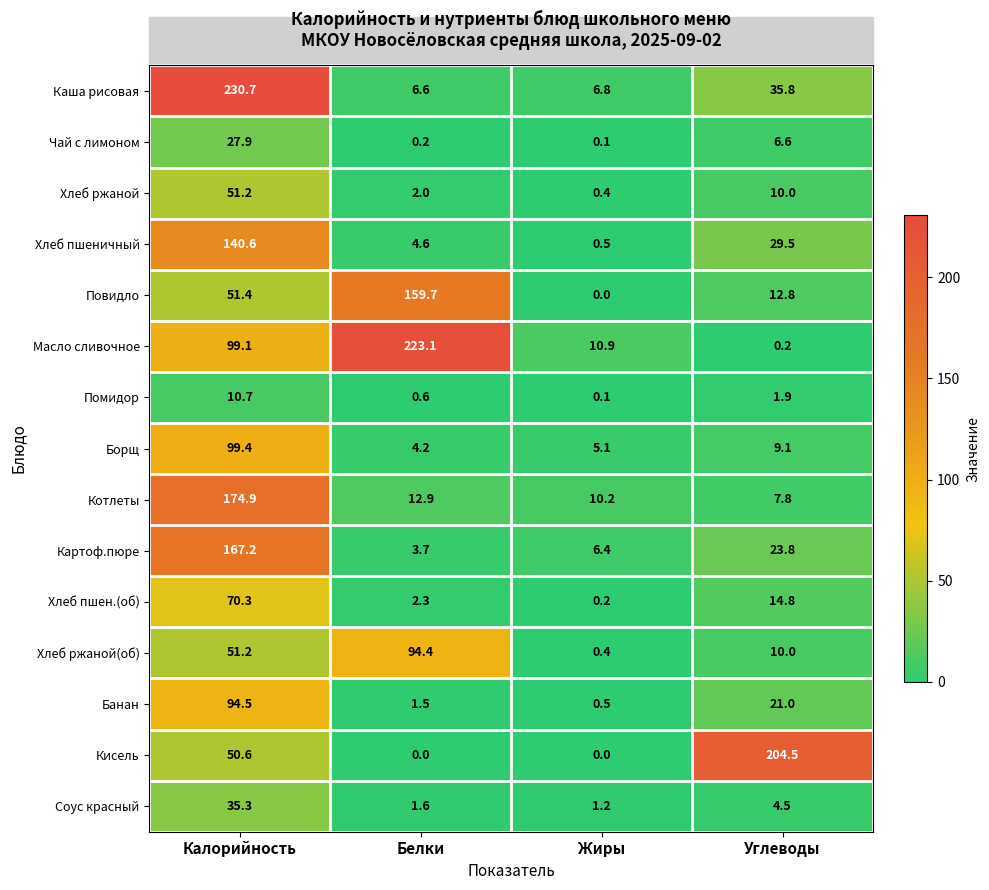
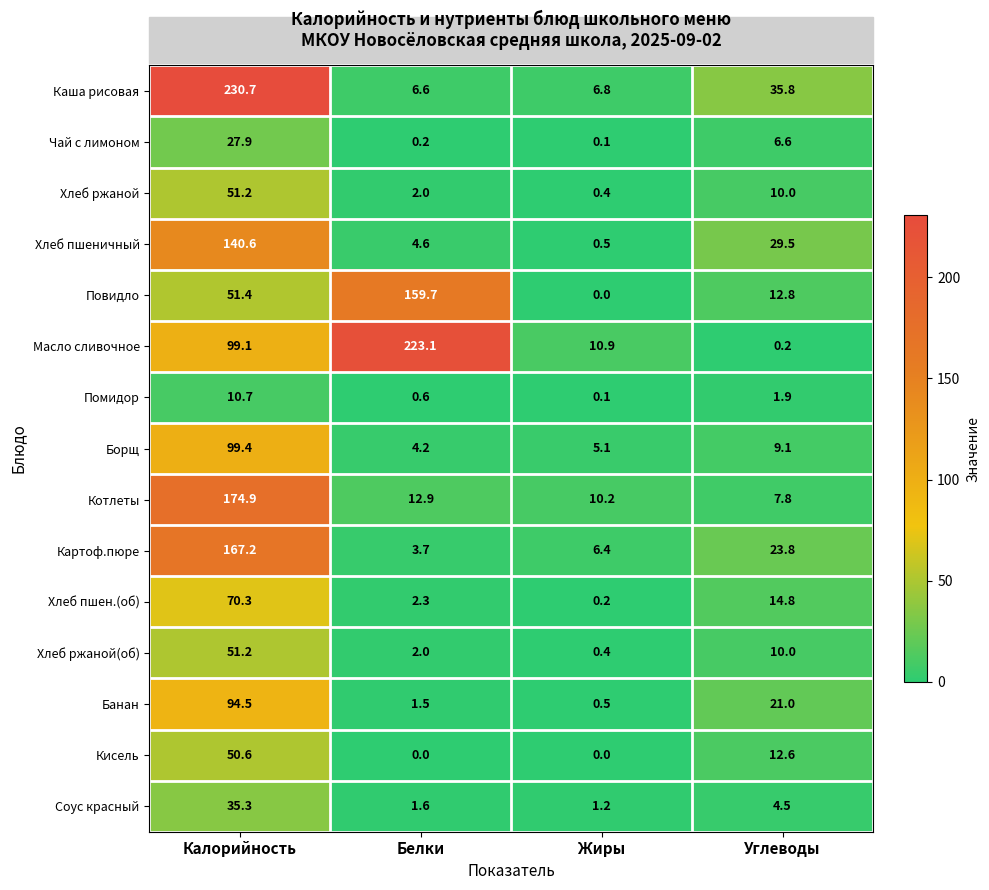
  {
    "Каша рисовая": {
      "Калорийность": 230.7,
      "Белки": 6.6,
      "Жиры": 6.8,
      "Углеводы": 35.8
    },
    "Чай с лимоном": {
      "Калорийность": 27.9,
      "Белки": 0.2,
      "Жиры": 0.1,
      "Углеводы": 6.6
    },
    "Хлеб ржаной": {
      "Калорийность": 51.2,
      "Белки": 2.0,
      "Жиры": 0.4,
      "Углеводы": 10.0
    },
    "Хлеб пшеничный": {
      "Калорийность": 140.6,
      "Белки": 4.6,
      "Жиры": 0.5,
      "Углеводы": 29.5
    },
    "Повидло": {
      "Калорийность": 51.4,
      "Белки": 159.7,
      "Жиры": 0.0,
      "Углеводы": 12.8
    },
    "Масло сливочное": {
      "Калорийность": 99.1,
      "Белки": 223.1,
      "Жиры": 10.9,
      "Углеводы": 0.2
    },
    "Помидор": {
      "Калорийность": 10.7,
      "Белки": 0.6,
      "Жиры": 0.1,
      "Углеводы": 1.9
    },
    "Борщ": {
      "Калорийность": 99.4,
      "Белки": 4.2,
      "Жиры": 5.1,
      "Углеводы": 9.1
    },
    "Котлеты": {
      "Калорийность": 174.9,
      "Белки": 12.9,
      "Жиры": 10.2,
      "Углеводы": 7.8
    },
    "Картоф.пюре": {
      "Калорийность": 167.2,
      "Белки": 3.7,
      "Жиры": 6.4,
      "Углеводы": 23.8
    },
    "Хлеб пшен.(об)": {
      "Калорийность": 70.3,
      "Белки": 2.3,
      "Жиры": 0.2,
      "Углеводы": 14.8
    },
    "Хлеб ржаной(об)": {
      "Калорийность": 51.2,
-     "Белки": 94.4,
+     "Белки": 2.0,
      "Жиры": 0.4,
      "Углеводы": 10.0
    },
    "Банан": {
      "Калорийность": 94.5,
      "Белки": 1.5,
      "Жиры": 0.5,
      "Углеводы": 21.0
    },
    "Кисель": {
      "Калорийность": 50.6,
      "Белки": 0.0,
      "Жиры": 0.0,
-     "Углеводы": 204.5
+     "Углеводы": 12.6
    },
    "Соус красный": {
      "Калорийность": 35.3,
      "Белки": 1.6,
      "Жиры": 1.2,
      "Углеводы": 4.5
    }
  }
